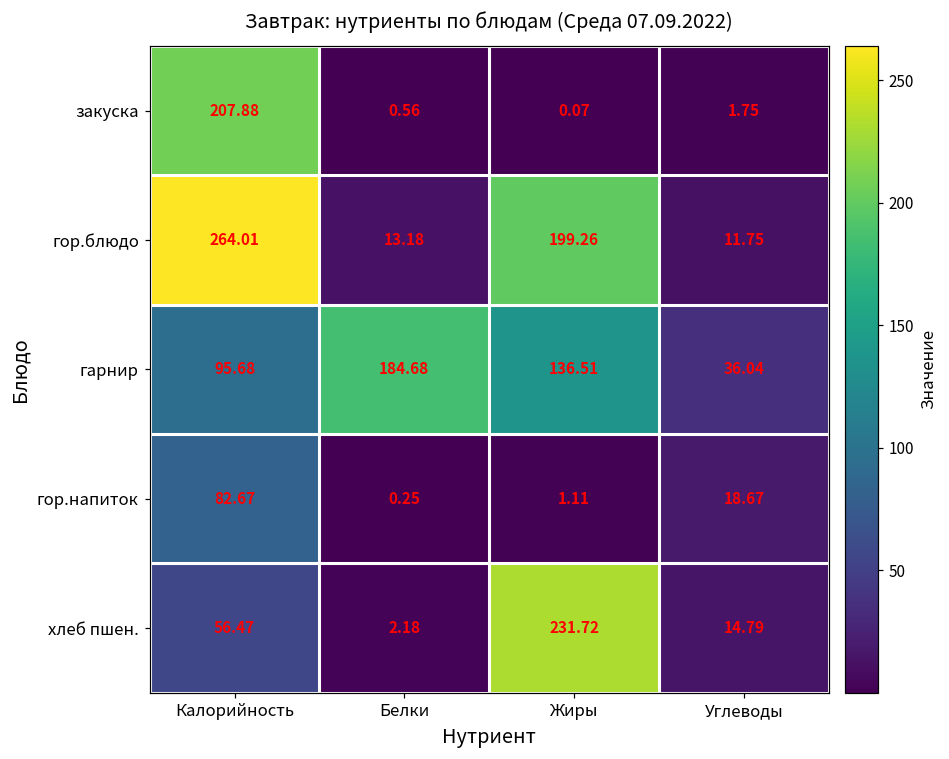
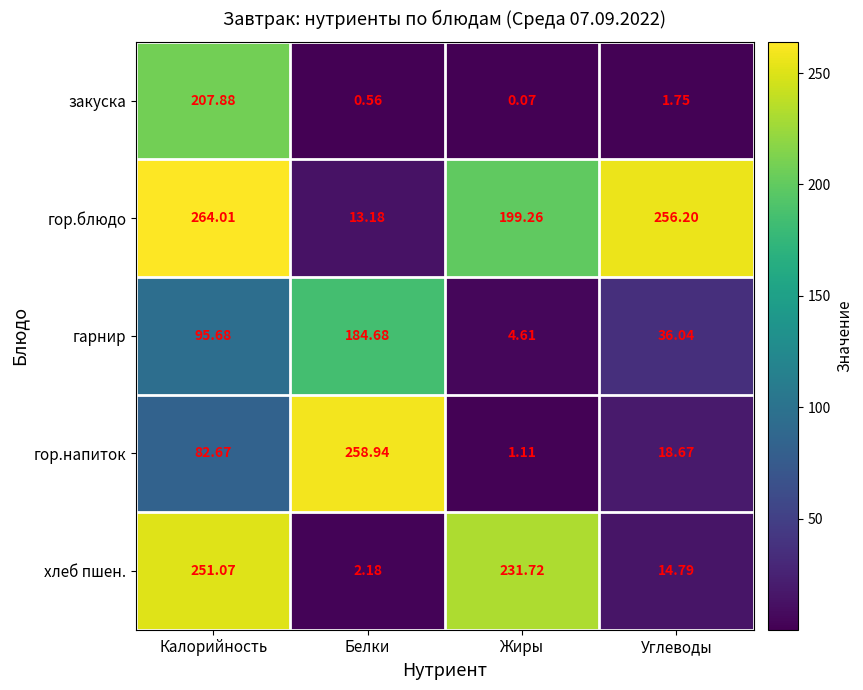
  {
    "закуска": {
      "Калорийность": 207.88,
      "Белки": 0.56,
      "Жиры": 0.07,
      "Углеводы": 1.75
    },
    "гор.блюдо": {
      "Калорийность": 264.01,
      "Белки": 13.18,
      "Жиры": 199.26,
-     "Углеводы": 11.75
+     "Углеводы": 256.20
    },
    "гарнир": {
      "Калорийность": 95.68,
      "Белки": 184.68,
-     "Жиры": 136.51,
+     "Жиры": 4.61,
      "Углеводы": 36.04
    },
    "гор.напиток": {
      "Калорийность": 82.67,
-     "Белки": 0.25,
+     "Белки": 258.94,
      "Жиры": 1.11,
      "Углеводы": 18.67
    },
    "хлеб пшен.": {
-     "Калорийность": 56.47,
+     "Калорийность": 251.07,
      "Белки": 2.18,
      "Жиры": 231.72,
      "Углеводы": 14.79
    }
  }
